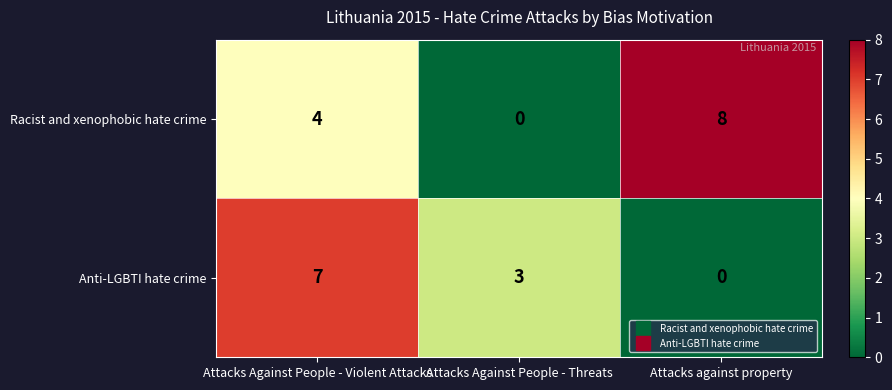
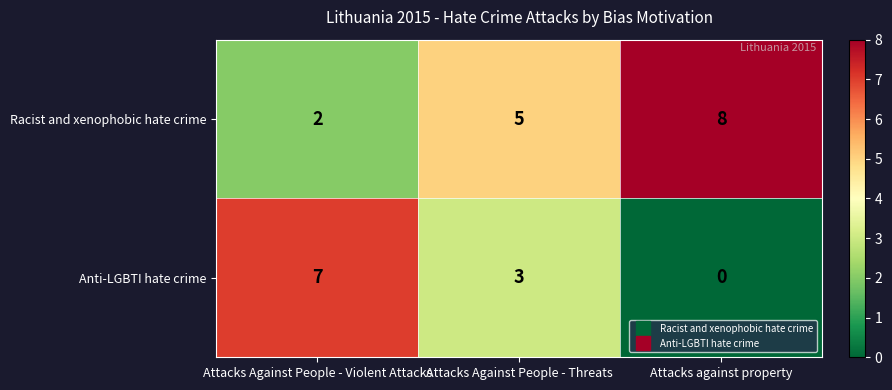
  {
    "Racist and xenophobic hate crime": {
-     "Attacks Against People - Violent Attacks": 4,
-     "Attacks Against People - Threats": 0
+     "Attacks Against People - Violent Attacks": 2,
+     "Attacks Against People - Threats": 5
    },
    "Anti-LGBTI hate crime": {
      "Attacks Against People - Violent Attacks": 7,
      "Attacks Against People - Threats": 3,
      "Attacks against property": 0
    }
  }
